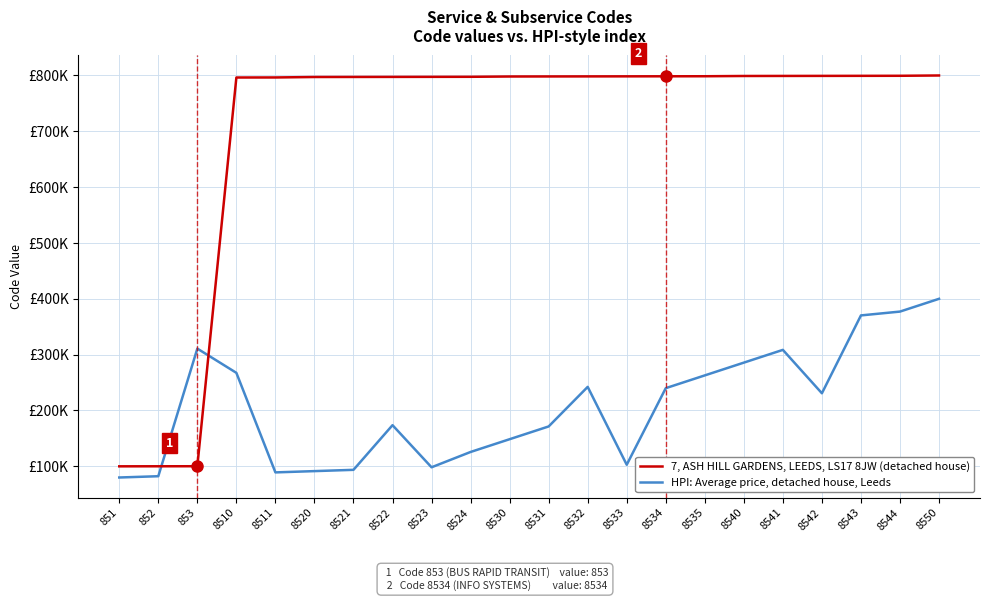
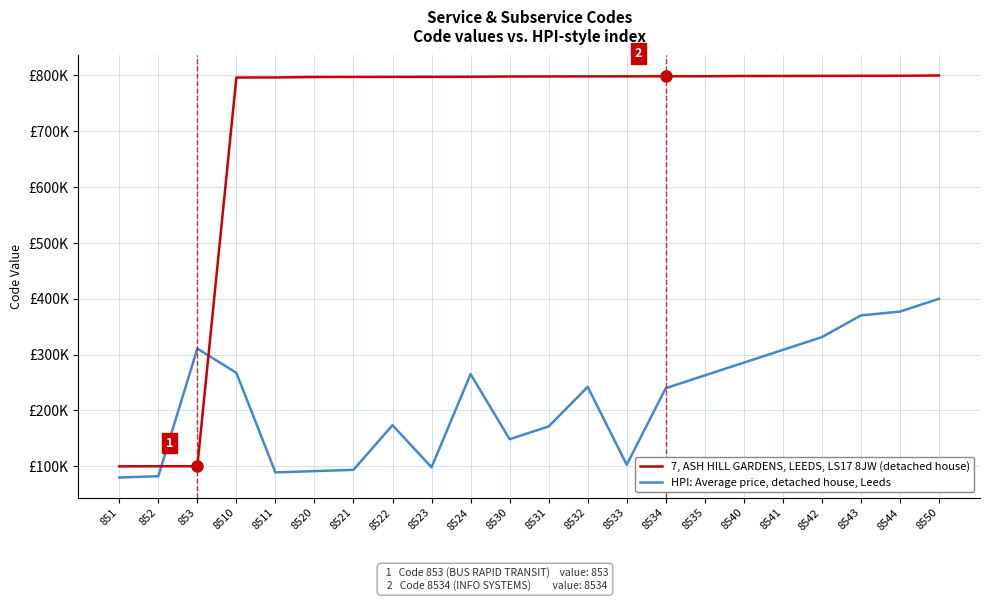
  {
    "HPI: Average price, detached house, Leeds": {
      "851": "£80000",
      "852": "£80000",
      "853": "£310000",
      "8510": "£270000",
      "8511": "£90000",
      "8520": "£90000",
      "8521": "£90000",
      "8522": "£170000",
      "8523": "£100000",
-     "8524": "£130000",
+     "8524": "£270000",
      "8530": "£150000",
      "8531": "£170000",
      "8532": "£240000",
      "8533": "£100000",
      "8534": "£240000",
      "8535": "£260000",
      "8540": "£290000",
      "8541": "£310000",
-     "8542": "£230000",
+     "8542": "£330000",
      "8543": "£370000",
      "8544": "£380000",
      "8550": "£400000"
    }
  }
